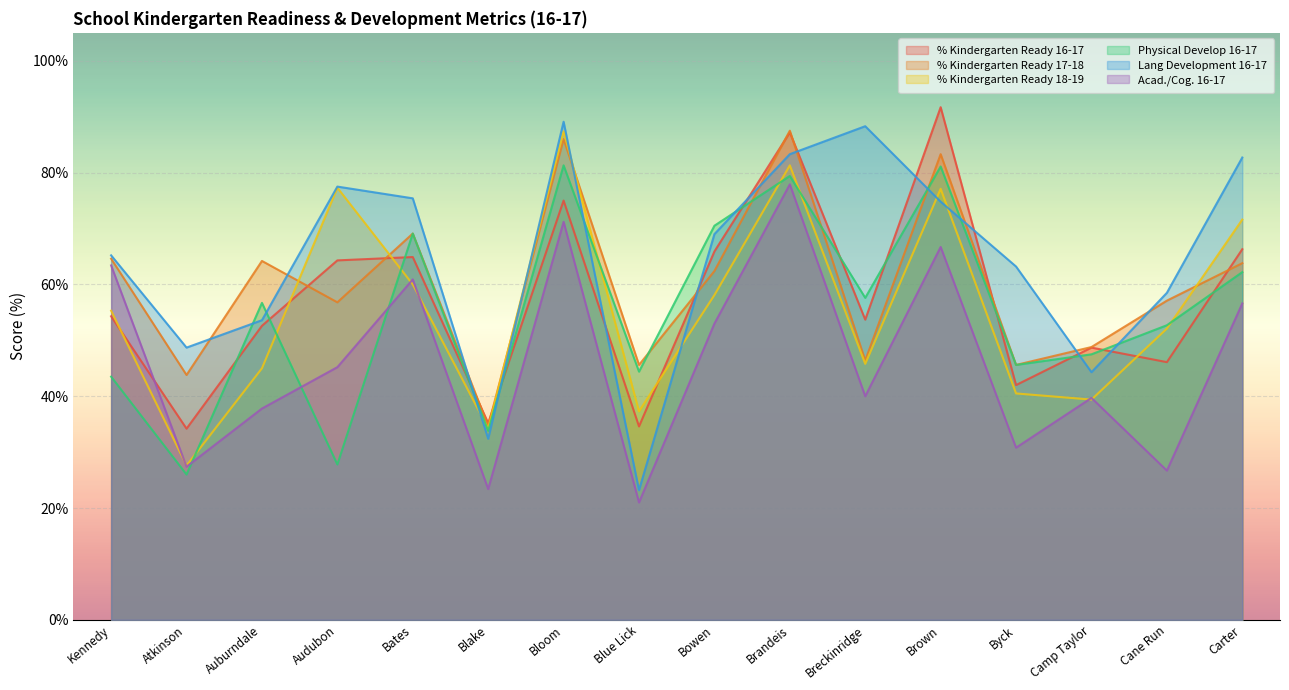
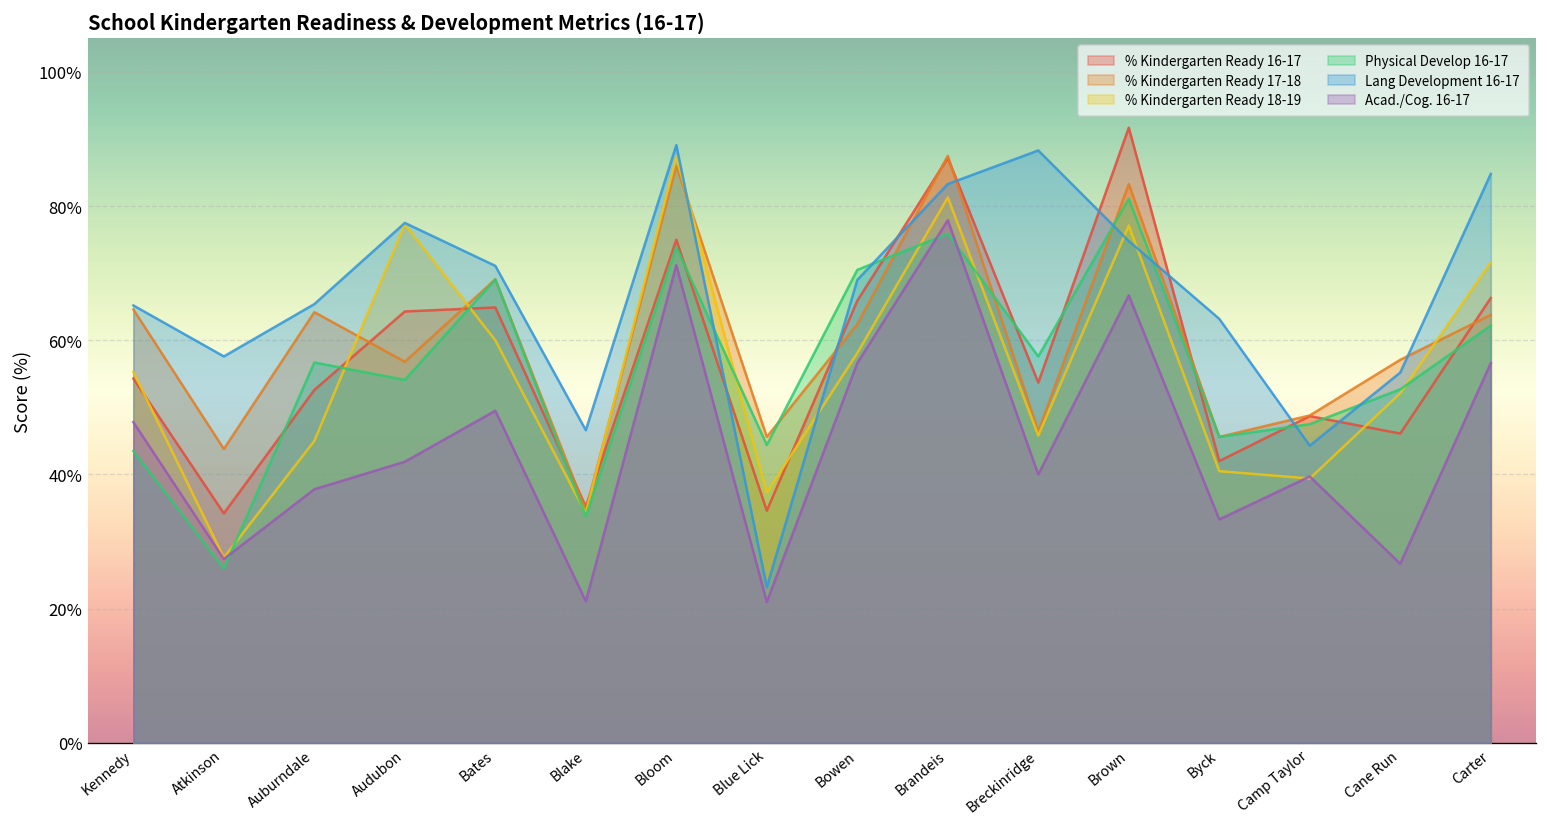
  {
    "Physical Develop 16-17": {
      "Kennedy": "44%",
      "Atkinson": "26%",
      "Auburndale": "57%",
-     "Audubon": "28%",
-     "Bloom": "81%",
+     "Audubon": "54%",
+     "Bloom": "74%",
      "Blue Lick": "44%",
      "Bowen": "71%",
-     "Brandeis": "79%",
+     "Brandeis": "76%",
      "Breckinridge": "58%",
      "Brown": "81%",
      "Camp Taylor": "48%",
      "Cane Run": "53%",
      "Carter": "62%"
    },
    "Lang Development 16-17": {
      "Kennedy": "65%",
-     "Atkinson": "49%",
-     "Auburndale": "54%",
-     "Bates": "75%",
-     "Blake": "32%",
+     "Atkinson": "58%",
+     "Auburndale": "65%",
+     "Bates": "71%",
+     "Blake": "47%",
      "Bloom": "89%",
      "Blue Lick": "23%",
      "Bowen": "69%",
      "Brandeis": "83%",
      "Breckinridge": "88%",
      "Brown": "75%",
      "Byck": "63%",
      "Camp Taylor": "44%",
-     "Cane Run": "59%",
-     "Carter": "83%"
+     "Cane Run": "55%",
+     "Carter": "85%"
    },
    "Acad./Cog. 16-17": {
-     "Kennedy": "63%",
+     "Kennedy": "48%",
      "Auburndale": "38%",
-     "Audubon": "45%",
-     "Bates": "61%",
-     "Blake": "23%",
+     "Audubon": "42%",
+     "Bates": "50%",
+     "Blake": "21%",
      "Bloom": "71%",
      "Blue Lick": "21%",
-     "Bowen": "53%",
+     "Bowen": "57%",
      "Brandeis": "78%",
      "Breckinridge": "40%",
      "Brown": "67%",
-     "Byck": "31%",
+     "Byck": "33%",
      "Cane Run": "27%",
      "Carter": "57%"
    }
  }
